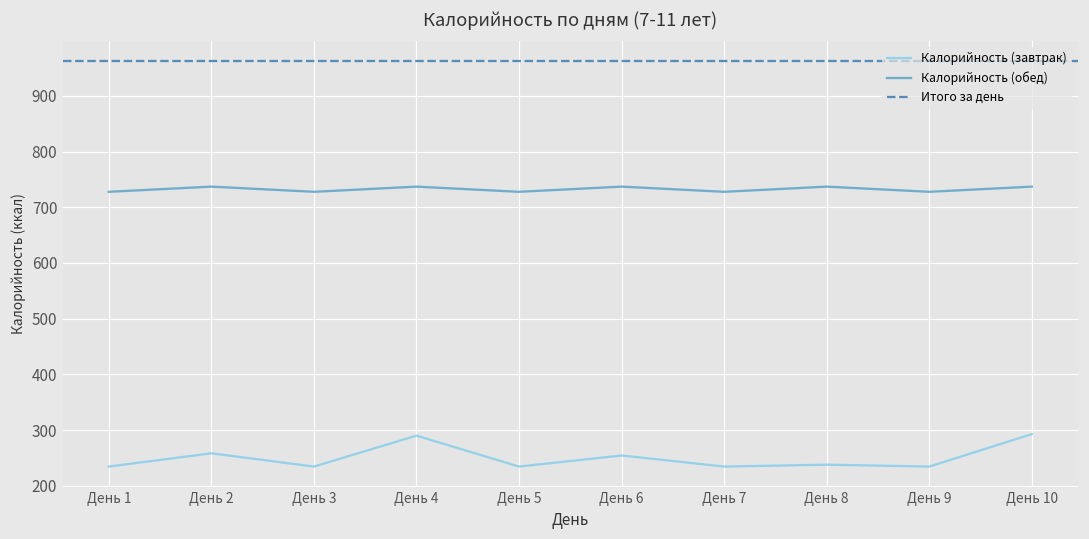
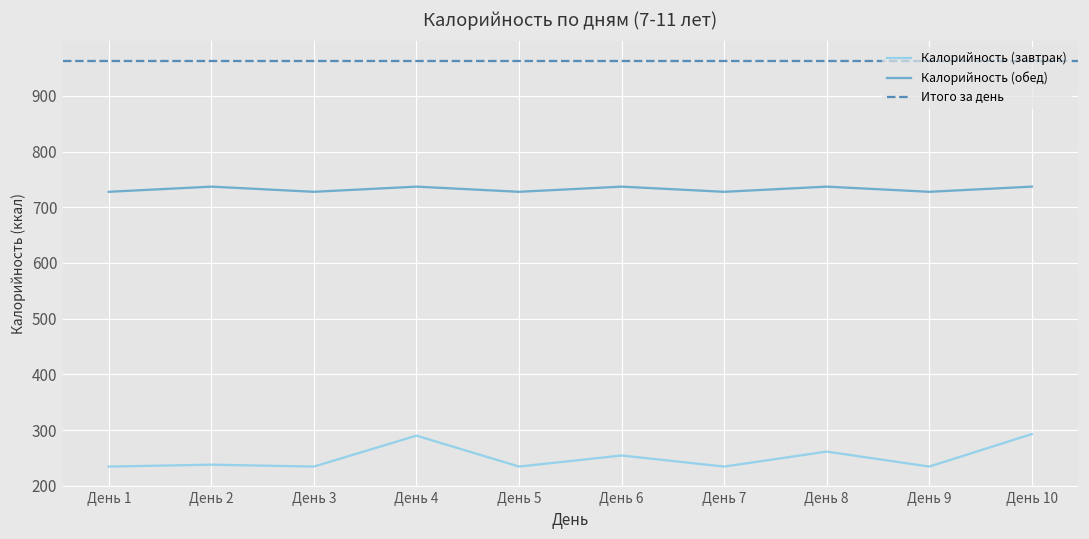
  {
    "Калорийность (завтрак)": {
      "День 1": 230,
-     "День 2": 260,
+     "День 2": 240,
      "День 3": 230,
      "День 4": 290,
      "День 5": 230,
      "День 6": 250,
      "День 7": 230,
-     "День 8": 240,
+     "День 8": 260,
      "День 9": 230,
      "День 10": 290
    },
    "Калорийность (обед)": {
      "День 1": 730,
      "День 2": 740,
      "День 3": 730,
      "День 4": 740,
      "День 5": 730,
      "День 6": 740,
      "День 7": 730,
      "День 8": 740,
      "День 9": 730,
      "День 10": 740
    }
  }
